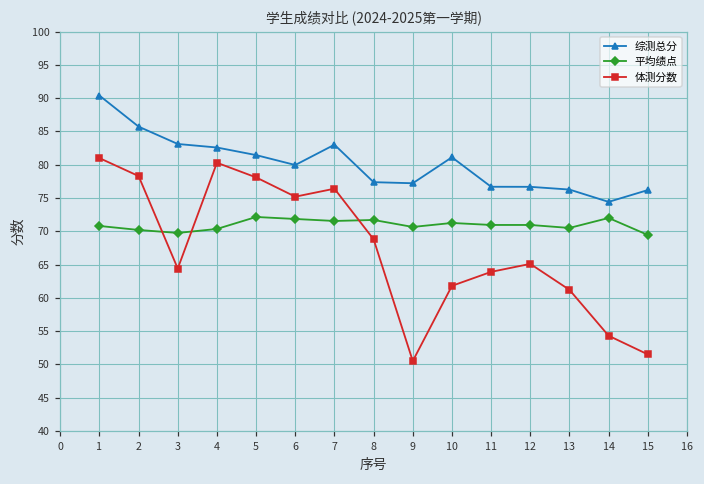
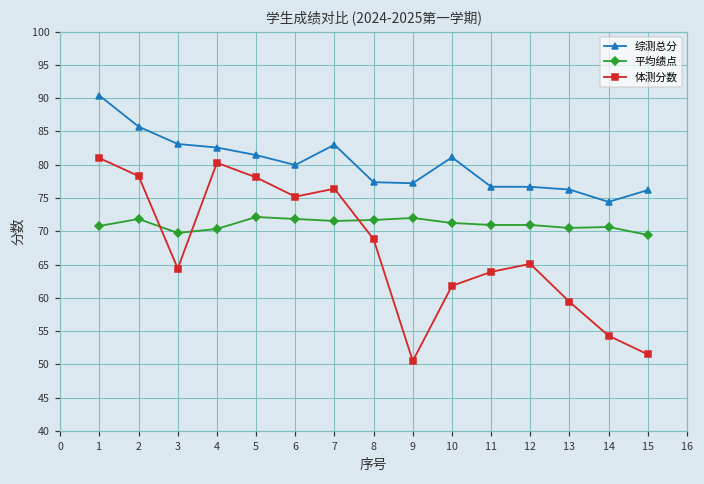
  {
    "综测总分": {
      "1": 90,
      "2": 86,
      "3": 83,
      "4": 83,
      "5": 81,
      "6": 80,
      "7": 83,
      "8": 77,
      "9": 77,
      "10": 81,
      "11": 77,
      "12": 77,
      "13": 76,
      "14": 74,
      "15": 76
    },
    "平均绩点": {
      "1": 71,
-     "2": 70,
+     "2": 72,
      "3": 70,
      "4": 70,
      "5": 72,
      "6": 72,
      "7": 72,
      "8": 72,
-     "9": 71,
+     "9": 72,
      "10": 71,
      "11": 71,
      "12": 71,
      "13": 71,
-     "14": 72,
+     "14": 71,
      "15": 69
    },
    "体测分数": {
      "1": 81,
      "2": 78,
      "3": 64,
      "4": 80,
      "5": 78,
      "6": 75,
      "7": 76,
      "8": 69,
      "9": 51,
      "10": 62,
      "11": 64,
      "12": 65,
-     "13": 61,
+     "13": 59,
      "14": 54,
      "15": 52
    }
  }
